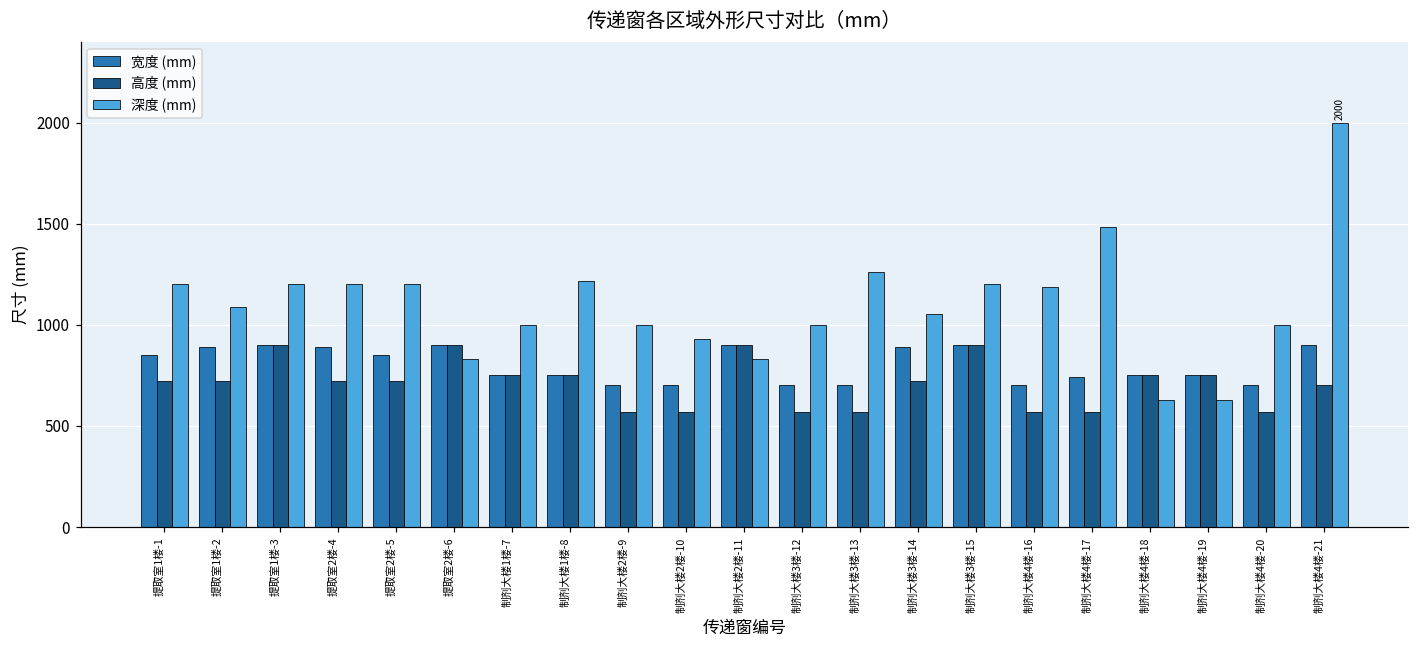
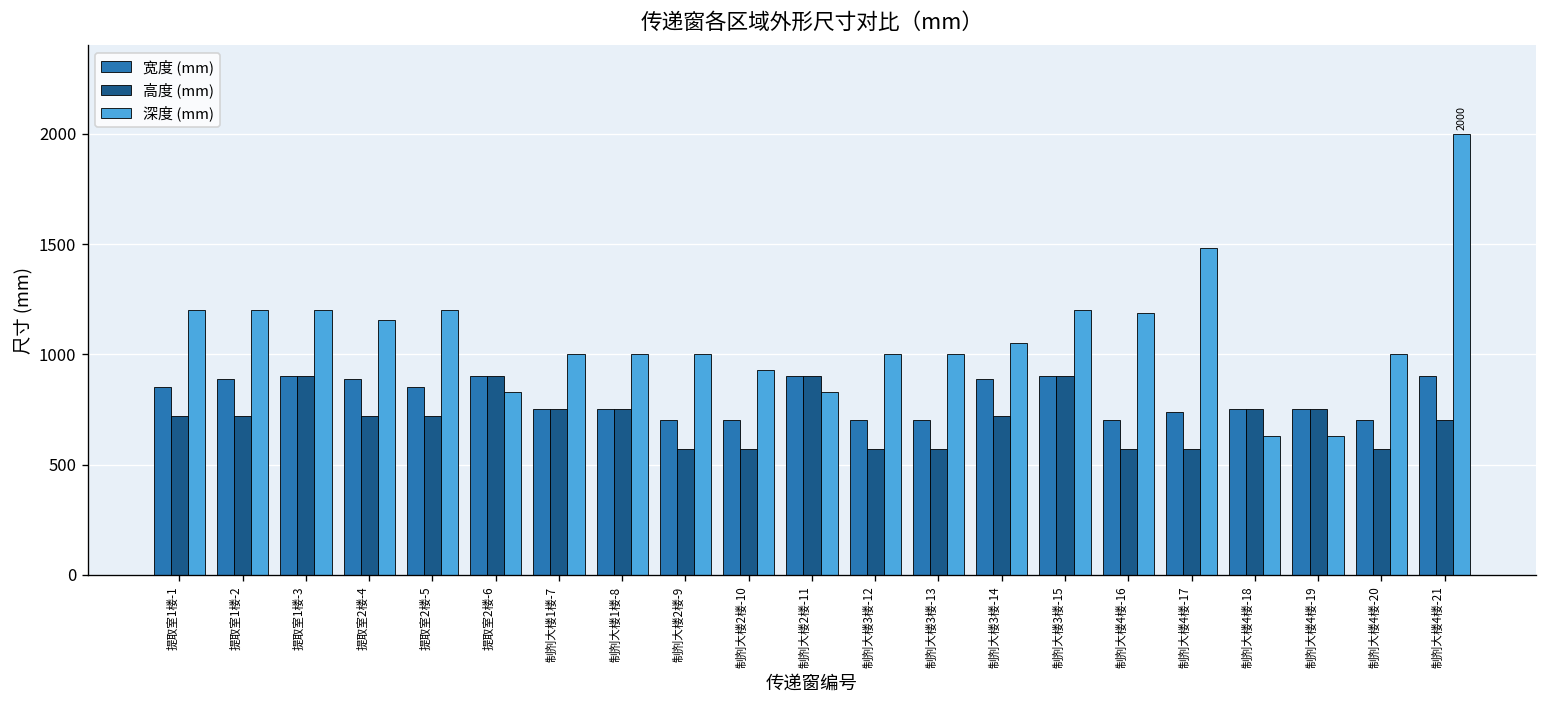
  {
    "深度 (mm)": {
      "提取室1楼-1": 1200,
-     "提取室1楼-2": 1090,
+     "提取室1楼-2": 1200,
      "提取室1楼-3": 1200,
-     "提取室2楼-4": 1200,
+     "提取室2楼-4": 1150,
      "提取室2楼-5": 1200,
      "提取室2楼-6": 830,
      "制剂大楼1楼-7": 1000,
-     "制剂大楼1楼-8": 1220,
+     "制剂大楼1楼-8": 1000,
      "制剂大楼2楼-9": 1000,
      "制剂大楼2楼-10": 930,
      "制剂大楼2楼-11": 830,
      "制剂大楼3楼-12": 1000,
-     "制剂大楼3楼-13": 1260,
+     "制剂大楼3楼-13": 1000,
      "制剂大楼3楼-14": 1050,
      "制剂大楼3楼-15": 1200,
      "制剂大楼4楼-16": 1190,
      "制剂大楼4楼-17": 1480,
      "制剂大楼4楼-18": 630,
      "制剂大楼4楼-19": 630,
      "制剂大楼4楼-20": 1000
    }
  }
